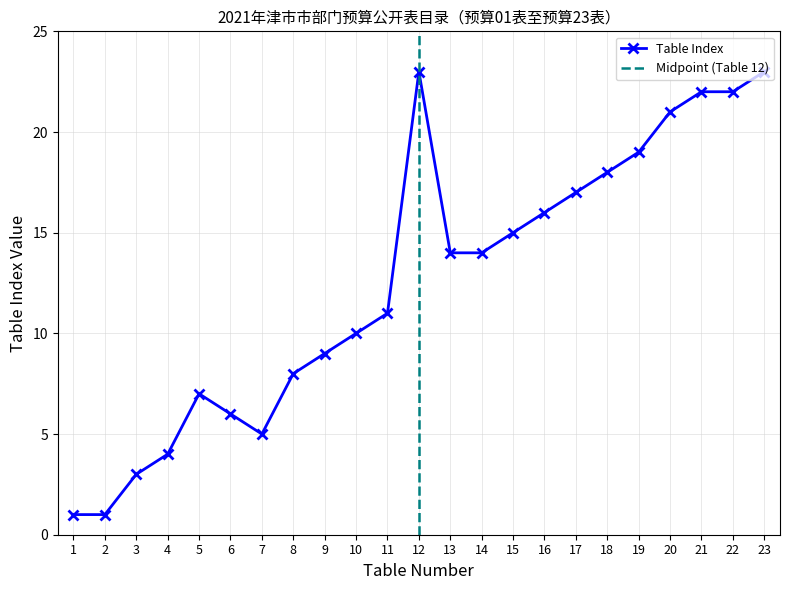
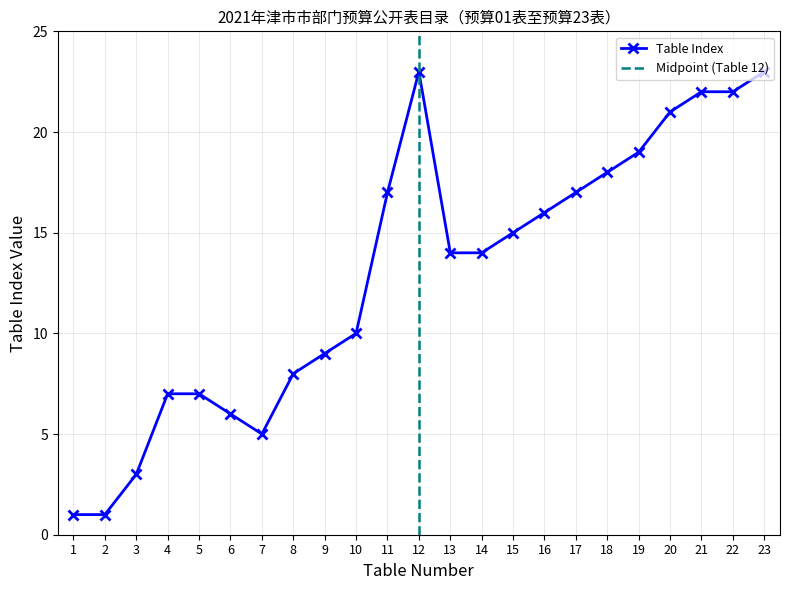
  {
    "1": 1,
    "2": 1,
    "3": 3,
-   "4": 4,
+   "4": 7,
    "5": 7,
    "6": 6,
    "7": 5,
    "8": 8,
    "9": 9,
    "10": 10,
-   "11": 11,
+   "11": 17,
    "12": 23,
    "13": 14,
    "14": 14,
    "15": 15,
    "16": 16,
    "17": 17,
    "18": 18,
    "19": 19,
    "20": 21,
    "21": 22,
    "22": 22
  }
